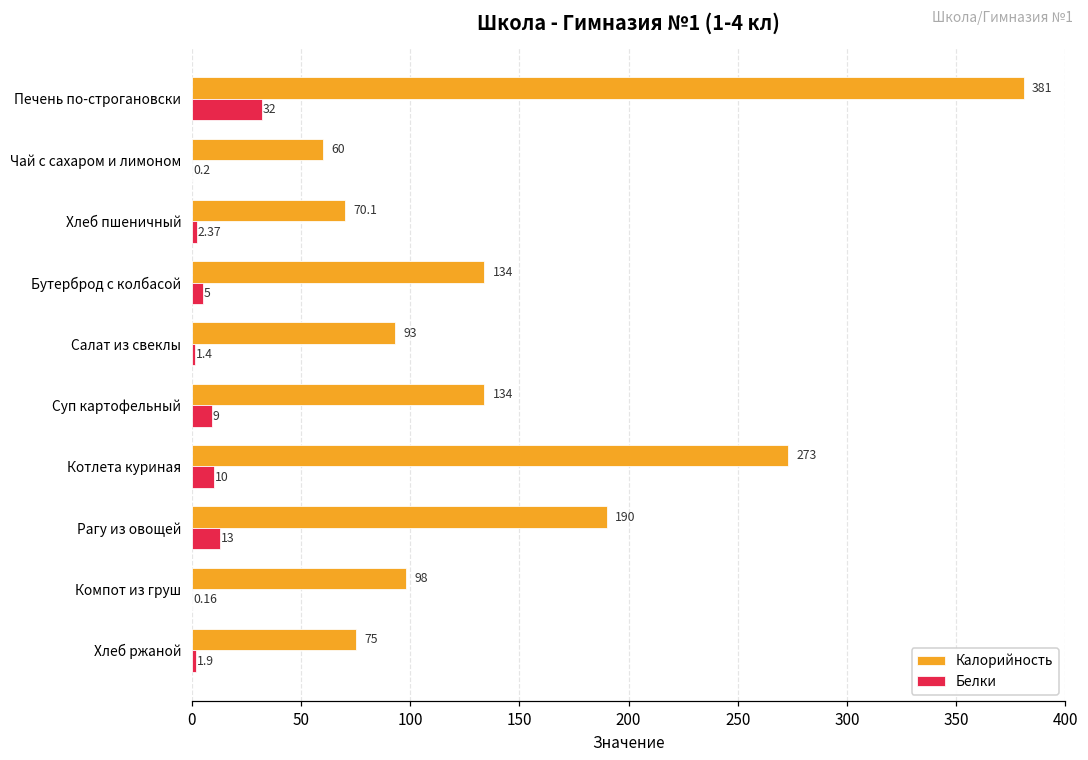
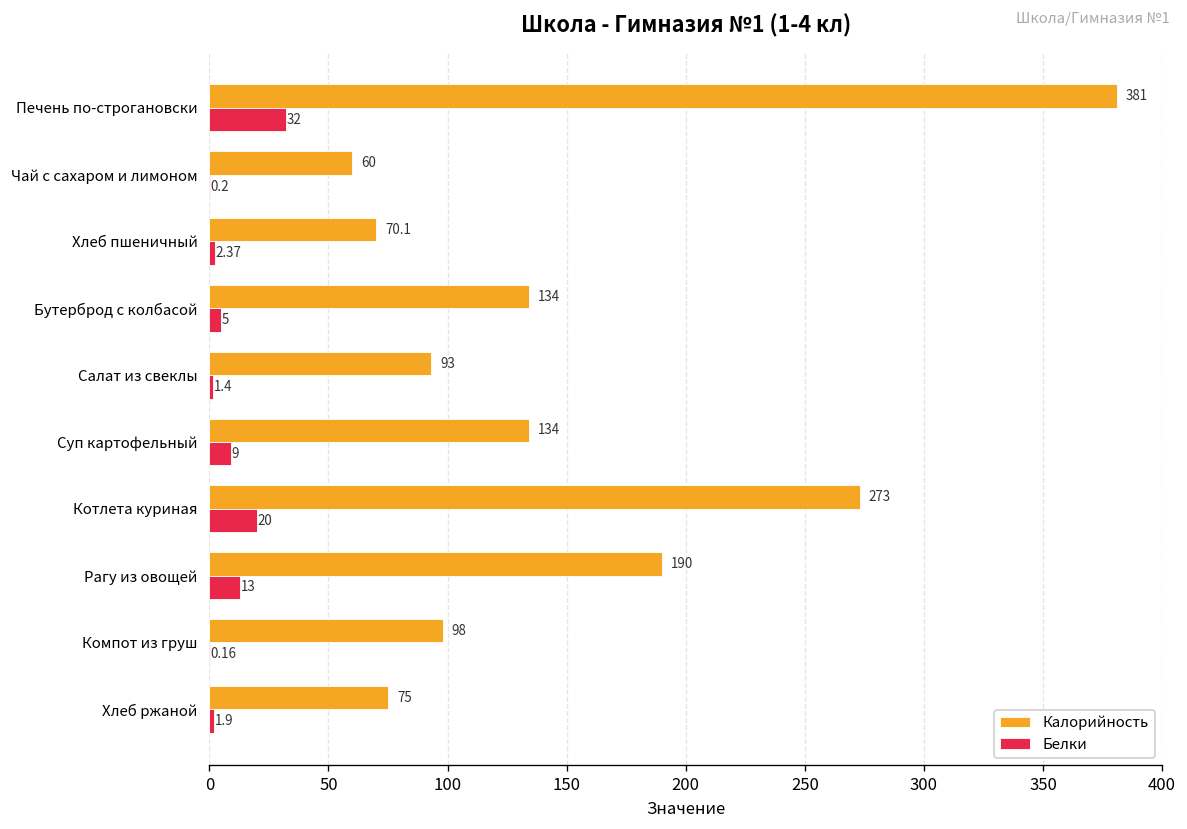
  {
    "Калорийность": {
      "Печень по-строгановски": 381,
      "Чай с сахаром и лимоном": 60,
      "Хлеб пшеничный": 70.1,
      "Бутерброд с колбасой": 134,
      "Салат из свеклы": 93,
      "Суп картофельный": 134,
      "Котлета куриная": 273,
      "Рагу из овощей": 190,
      "Компот из груш": 98,
      "Хлеб ржаной": 75
    },
    "Белки": {
      "Печень по-строгановски": 32,
      "Чай с сахаром и лимоном": 0.2,
      "Хлеб пшеничный": 2.37,
      "Бутерброд с колбасой": 5,
      "Салат из свеклы": 1.4,
      "Суп картофельный": 9,
-     "Котлета куриная": 10,
+     "Котлета куриная": 20,
      "Рагу из овощей": 13,
      "Компот из груш": 0.16,
      "Хлеб ржаной": 1.9
    }
  }
